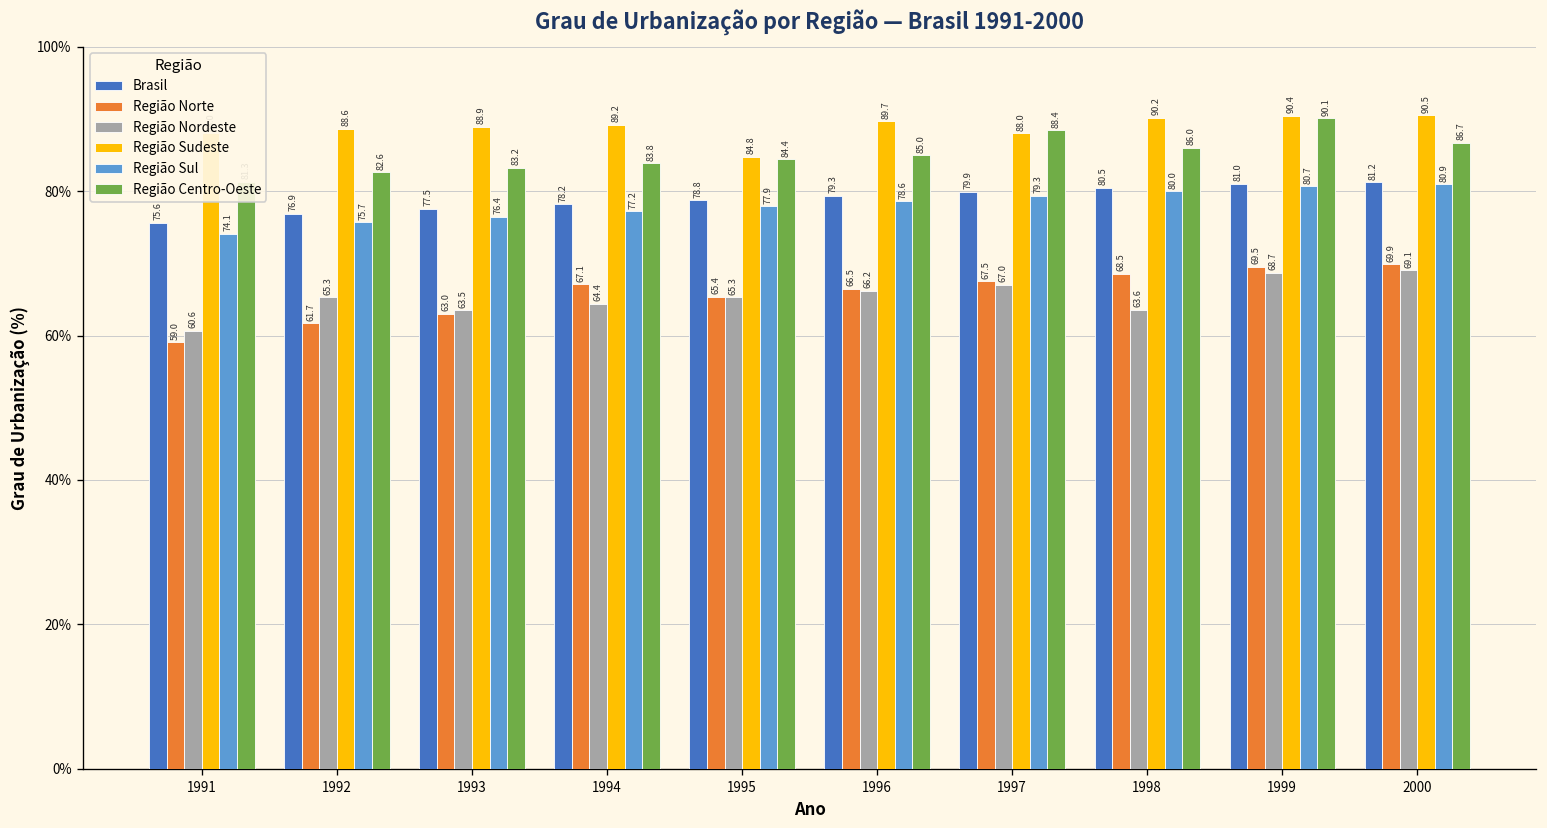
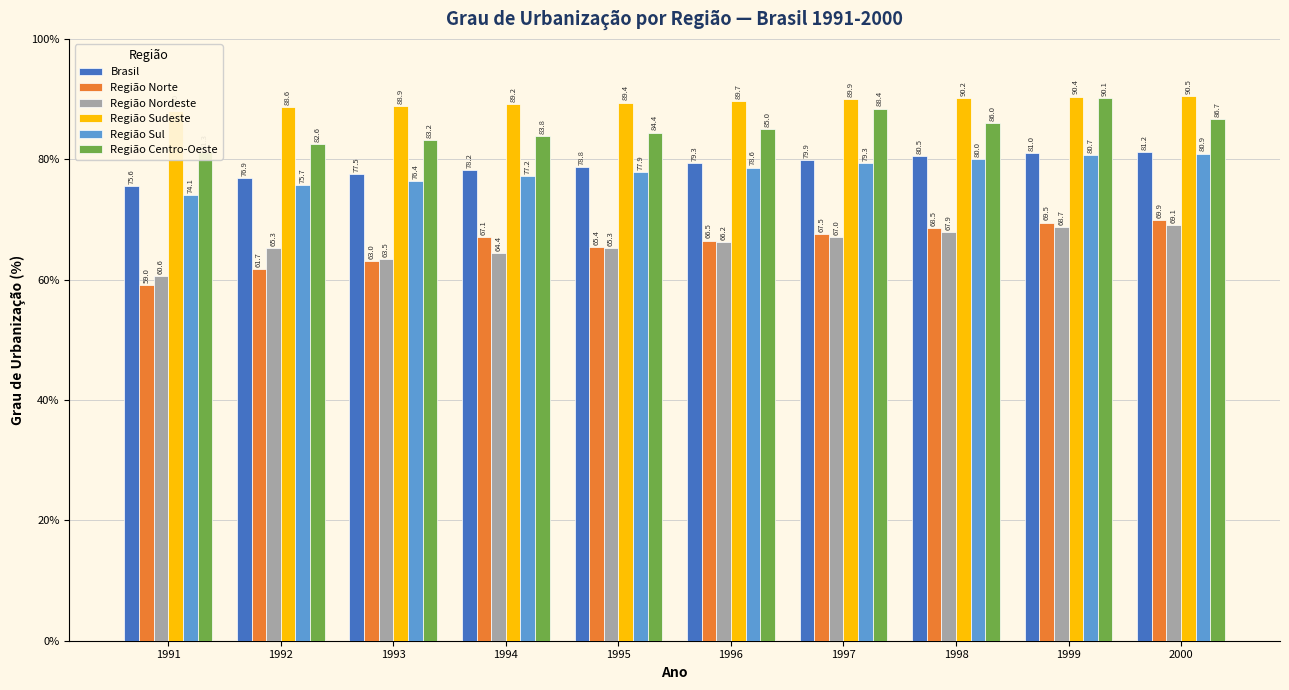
  {
    "Região Norte": {
      "1991": 59.0,
      "1992": 61.7,
      "1993": 63.0,
      "1994": 67.1,
      "1995": 65.4,
      "1996": 66.5,
      "1997": 67.5,
      "1998": 68.5,
      "1999": 69.5,
      "2000": 69.9
    },
    "Região Nordeste": {
      "1991": 60.6,
      "1992": 65.3,
      "1993": 63.5,
      "1994": 64.4,
      "1995": 65.3,
      "1996": 66.2,
      "1997": 67.0,
-     "1998": 63.6,
+     "1998": 67.9,
      "1999": 68.7,
      "2000": 69.1
    },
    "Região Sudeste": {
      "1992": 88.6,
      "1993": 88.9,
      "1994": 89.2,
-     "1995": 84.8,
+     "1995": 89.4,
      "1996": 89.7,
-     "1997": 88.0,
+     "1997": 89.9,
      "1998": 90.2,
      "1999": 90.4,
      "2000": 90.5
    },
    "Região Centro-Oeste": {
      "1992": 82.6,
      "1993": 83.2,
      "1994": 83.8,
      "1995": 84.4,
      "1996": 85.0,
      "1997": 88.4,
      "1998": 86.0,
      "1999": 90.1,
      "2000": 86.7
    }
  }
